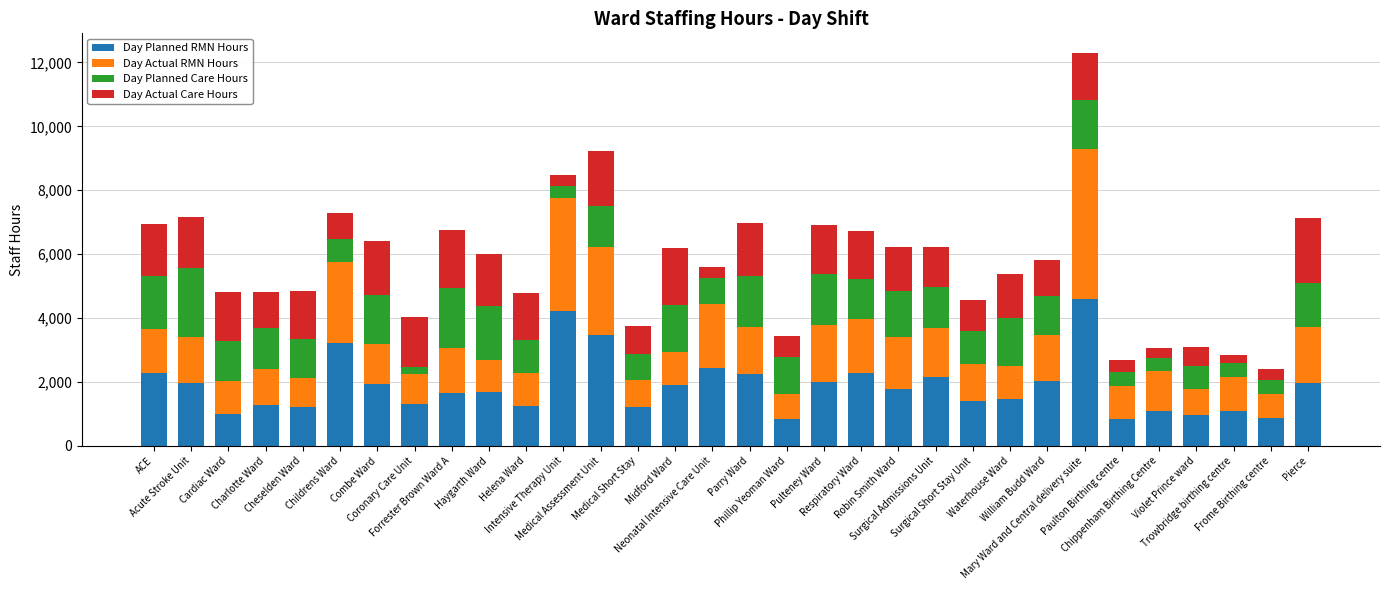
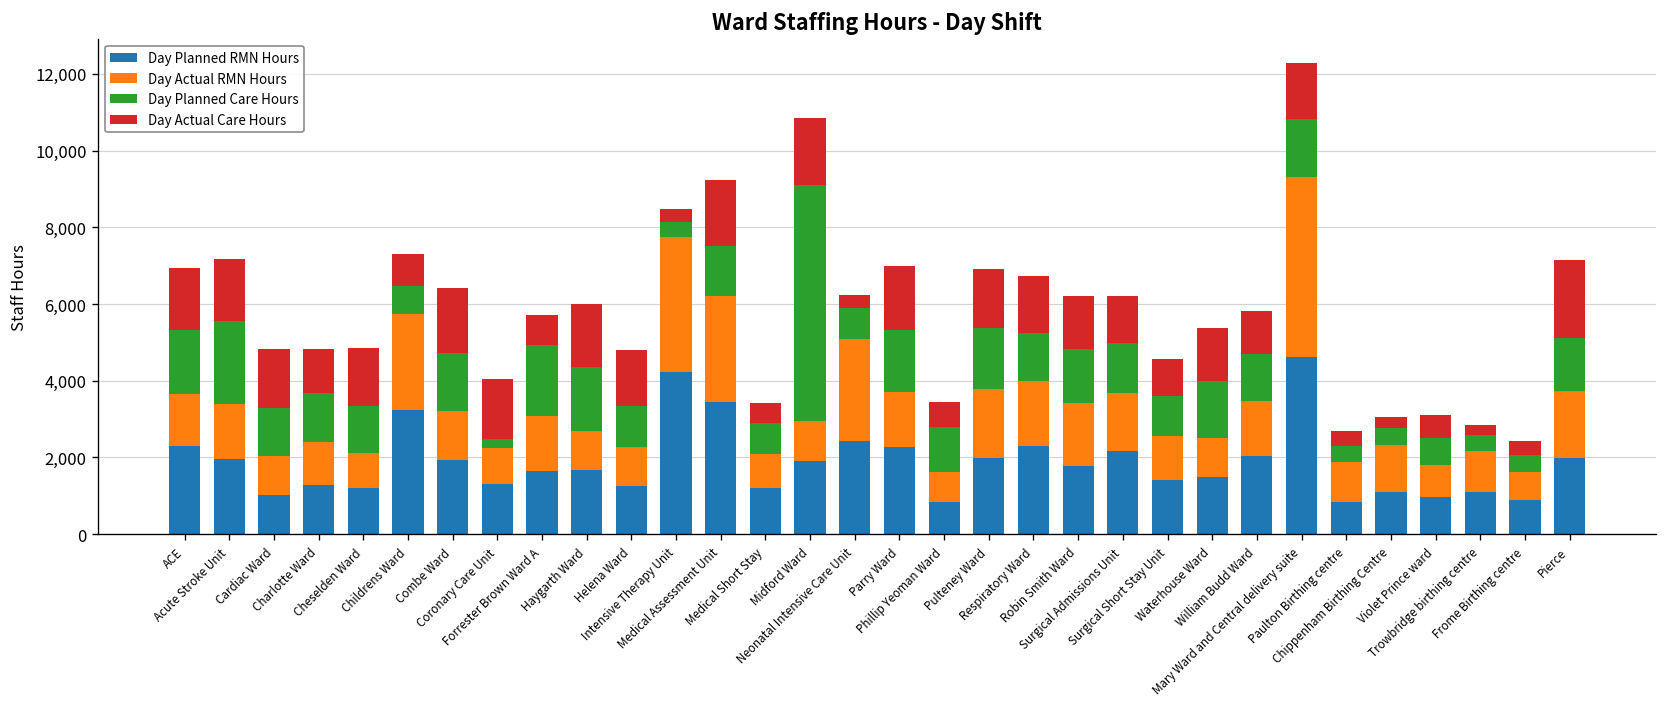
  {
    "Day Planned RMN Hours": {
      "ACE": "2,300",
      "Acute Stroke Unit": "2,000",
      "Cardiac Ward": "1,000",
      "Charlotte Ward": "1,300",
      "Cheselden Ward": "1,200",
      "Childrens Ward": "3,200",
      "Combe Ward": "1,900",
      "Coronary Care Unit": "1,300",
      "Forrester Brown Ward A": "1,700",
      "Haygarth Ward": "1,700",
      "Helena Ward": "1,300",
      "Intensive Therapy Unit": "4,200",
      "Medical Assessment Unit": "3,500",
      "Medical Short Stay": "1,200",
      "Midford Ward": "1,900",
      "Neonatal Intensive Care Unit": "2,400",
      "Parry Ward": "2,300",
      "Phillip Yeoman Ward": "800",
      "Pulteney Ward": "2,000",
      "Respiratory Ward": "2,300",
      "Robin Smith Ward": "1,800",
      "Surgical Admissions Unit": "2,200",
      "Surgical Short Stay Unit": "1,400",
      "Waterhouse Ward": "1,500",
      "William Budd Ward": "2,000",
      "Mary Ward and Central delivery suite": "4,600",
      "Paulton Birthing centre": "800",
      "Chippenham Birthing Centre": "1,100",
      "Violet Prince ward": "1,000",
      "Trowbridge birthing centre": "1,100",
      "Frome Birthing centre": "900",
      "Pierce": "2,000"
    },
    "Day Actual RMN Hours": {
      "ACE": "1,400",
      "Acute Stroke Unit": "1,400",
      "Cardiac Ward": "1,000",
      "Charlotte Ward": "1,100",
      "Cheselden Ward": "900",
      "Childrens Ward": "2,500",
      "Combe Ward": "1,300",
      "Coronary Care Unit": "900",
      "Forrester Brown Ward A": "1,400",
      "Haygarth Ward": "1,000",
      "Helena Ward": "1,000",
      "Intensive Therapy Unit": "3,500",
      "Medical Assessment Unit": "2,800",
      "Medical Short Stay": "900",
      "Midford Ward": "1,000",
-     "Neonatal Intensive Care Unit": "2,000",
+     "Neonatal Intensive Care Unit": "2,700",
      "Parry Ward": "1,500",
      "Phillip Yeoman Ward": "800",
      "Pulteney Ward": "1,800",
      "Respiratory Ward": "1,700",
      "Robin Smith Ward": "1,600",
      "Surgical Admissions Unit": "1,500",
      "Surgical Short Stay Unit": "1,200",
      "Waterhouse Ward": "1,000",
      "William Budd Ward": "1,400",
      "Mary Ward and Central delivery suite": "4,700",
      "Paulton Birthing centre": "1,000",
      "Chippenham Birthing Centre": "1,200",
      "Violet Prince ward": "800",
      "Trowbridge birthing centre": "1,100",
      "Frome Birthing centre": "700",
      "Pierce": "1,700"
    },
    "Day Planned Care Hours": {
      "ACE": "1,700",
      "Acute Stroke Unit": "2,200",
      "Cardiac Ward": "1,300",
      "Charlotte Ward": "1,300",
      "Cheselden Ward": "1,200",
      "Childrens Ward": "700",
      "Combe Ward": "1,500",
      "Coronary Care Unit": "200",
      "Forrester Brown Ward A": "1,900",
      "Haygarth Ward": "1,700",
      "Helena Ward": "1,100",
      "Intensive Therapy Unit": "400",
      "Medical Assessment Unit": "1,300",
      "Medical Short Stay": "800",
-     "Midford Ward": "1,500",
+     "Midford Ward": "6,200",
      "Neonatal Intensive Care Unit": "800",
      "Parry Ward": "1,600",
      "Phillip Yeoman Ward": "1,200",
      "Pulteney Ward": "1,600",
      "Respiratory Ward": "1,300",
      "Robin Smith Ward": "1,400",
      "Surgical Admissions Unit": "1,300",
      "Surgical Short Stay Unit": "1,000",
      "Waterhouse Ward": "1,500",
      "William Budd Ward": "1,200",
      "Mary Ward and Central delivery suite": "1,500",
      "Paulton Birthing centre": "400",
      "Chippenham Birthing Centre": "400",
      "Violet Prince ward": "700",
      "Trowbridge birthing centre": "400",
      "Frome Birthing centre": "400",
      "Pierce": "1,400"
    },
    "Day Actual Care Hours": {
      "ACE": "1,600",
      "Acute Stroke Unit": "1,600",
      "Cardiac Ward": "1,500",
      "Charlotte Ward": "1,100",
      "Cheselden Ward": "1,500",
      "Childrens Ward": "800",
      "Combe Ward": "1,700",
      "Coronary Care Unit": "1,600",
-     "Forrester Brown Ward A": "1,800",
+     "Forrester Brown Ward A": "800",
      "Haygarth Ward": "1,600",
      "Helena Ward": "1,500",
      "Intensive Therapy Unit": "400",
      "Medical Assessment Unit": "1,700",
-     "Medical Short Stay": "900",
+     "Medical Short Stay": "500",
      "Midford Ward": "1,800",
      "Neonatal Intensive Care Unit": "300",
      "Parry Ward": "1,700",
      "Phillip Yeoman Ward": "700",
      "Pulteney Ward": "1,500",
      "Respiratory Ward": "1,500",
      "Robin Smith Ward": "1,400",
      "Surgical Admissions Unit": "1,200",
      "Surgical Short Stay Unit": "1,000",
      "Waterhouse Ward": "1,400",
      "William Budd Ward": "1,100",
      "Mary Ward and Central delivery suite": "1,500",
      "Paulton Birthing centre": "400",
      "Chippenham Birthing Centre": "300",
      "Violet Prince ward": "600",
      "Trowbridge birthing centre": "200",
      "Frome Birthing centre": "400",
      "Pierce": "2,000"
    }
  }
